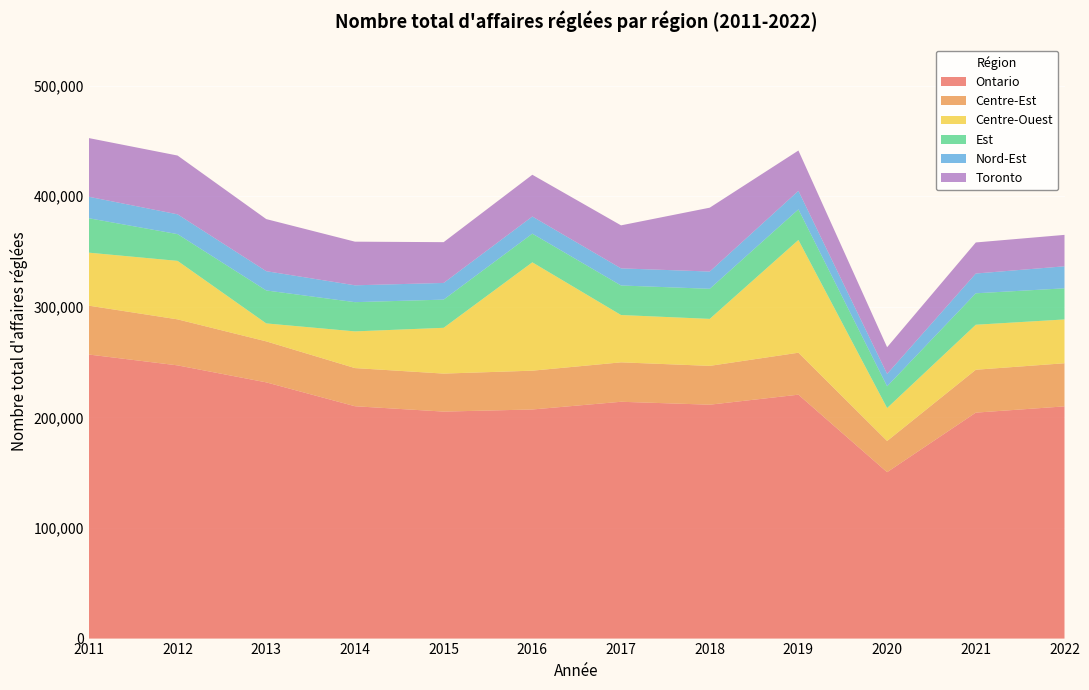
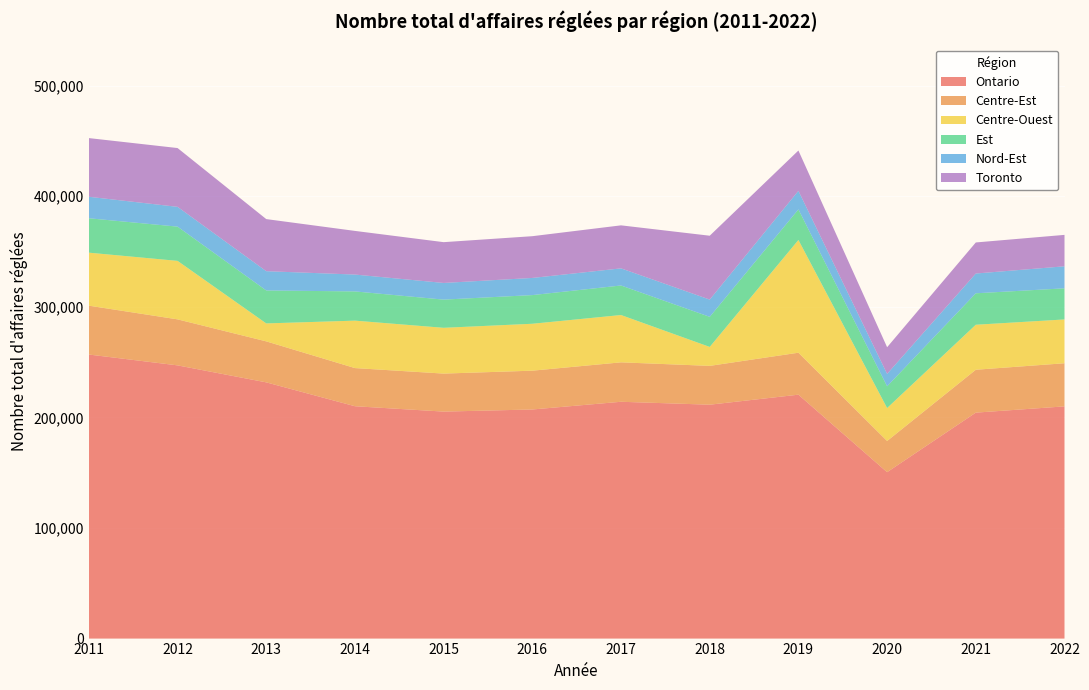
  {
    "Centre-Ouest": {
      "2011": "48,000",
      "2012": "53,000",
      "2013": "16,000",
-     "2014": "33,000",
+     "2014": "43,000",
      "2015": "41,000",
-     "2016": "98,000",
+     "2016": "42,000",
      "2017": "43,000",
-     "2018": "42,000",
+     "2018": "17,000",
      "2019": "102,000",
      "2020": "30,000",
      "2021": "41,000",
      "2022": "40,000"
    },
    "Est": {
      "2011": "31,000",
-     "2012": "24,000",
+     "2012": "31,000",
      "2013": "30,000",
      "2014": "26,000",
      "2015": "25,000",
      "2016": "26,000",
      "2017": "27,000",
      "2018": "27,000",
      "2019": "28,000",
      "2020": "20,000",
      "2021": "28,000",
      "2022": "28,000"
    },
    "Nord-Est": {
      "2011": "19,000",
      "2012": "18,000",
      "2013": "17,000",
      "2014": "15,000",
      "2015": "15,000",
      "2016": "16,000",
      "2017": "15,000",
      "2018": "16,000",
      "2019": "17,000",
      "2020": "11,000",
      "2021": "18,000",
      "2022": "20,000"
    },
    "Toronto": {
      "2011": "53,000",
      "2012": "53,000",
      "2013": "47,000",
      "2014": "39,000",
      "2015": "37,000",
      "2016": "38,000",
      "2017": "39,000",
      "2018": "58,000",
      "2019": "36,000",
      "2020": "24,000",
      "2021": "28,000",
      "2022": "28,000"
    }
  }
